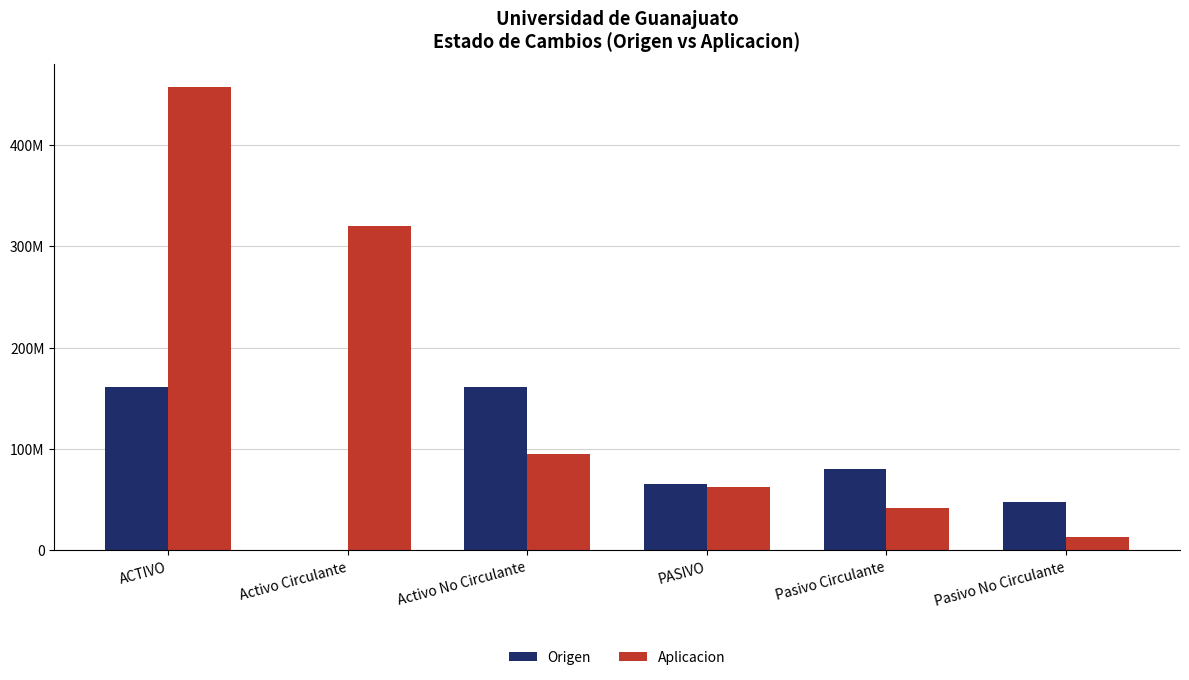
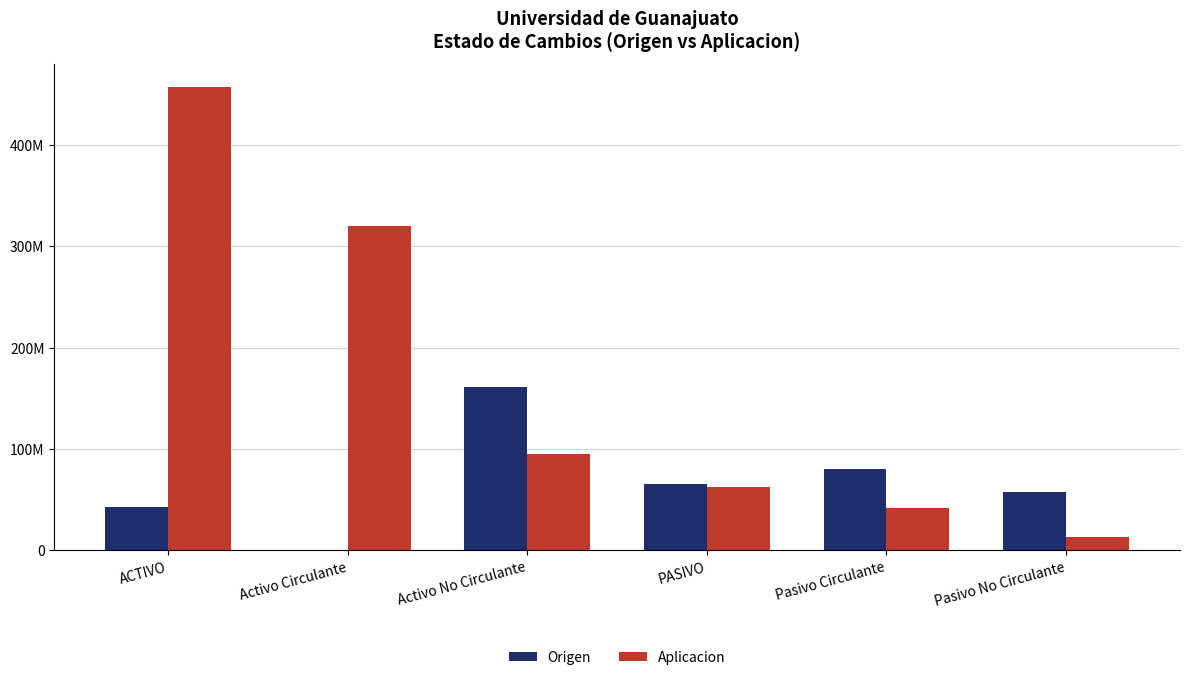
  {
    "Origen": {
-     "ACTIVO": 161000000,
+     "ACTIVO": 43000000,
      "Activo Circulante": 0,
      "Activo No Circulante": 161000000,
      "PASIVO": 66000000,
      "Pasivo Circulante": 80000000,
-     "Pasivo No Circulante": 48000000
+     "Pasivo No Circulante": 57000000
    },
    "Aplicacion": {
      "ACTIVO": 457000000,
      "Activo Circulante": 320000000,
      "Activo No Circulante": 95000000,
      "PASIVO": 62000000,
      "Pasivo Circulante": 42000000,
      "Pasivo No Circulante": 14000000
    }
  }
